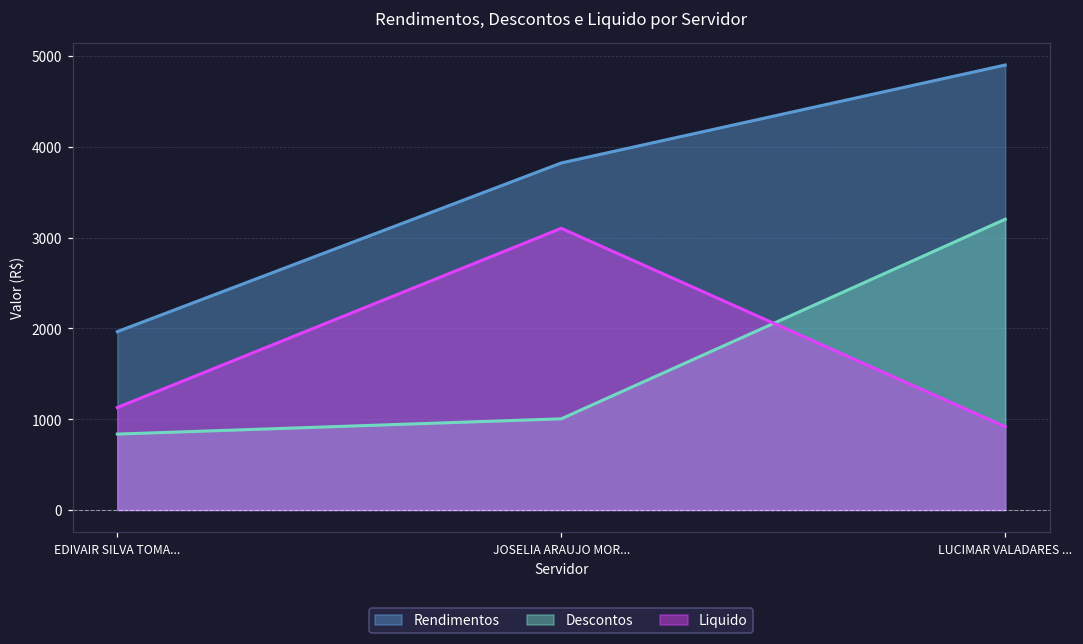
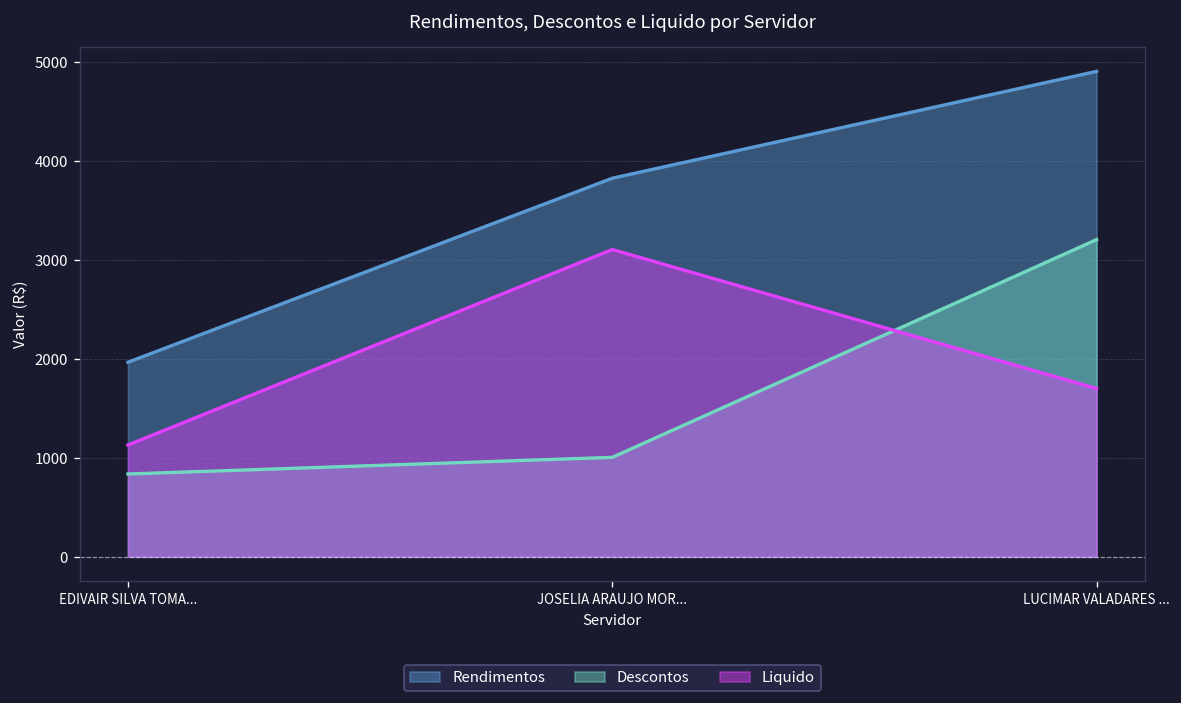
  {
    "Liquido": {
      "EDIVAIR SILVA TOMA...": 1100,
      "JOSELIA ARAUJO MOR...": 3100,
-     "LUCIMAR VALADARES ...": 900
+     "LUCIMAR VALADARES ...": 1700
    }
  }
